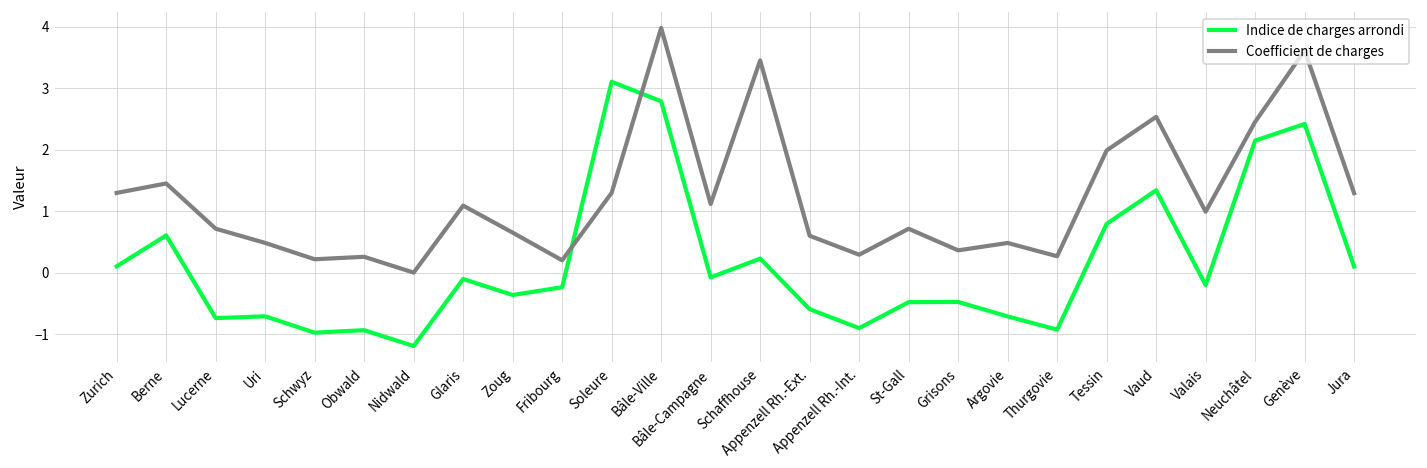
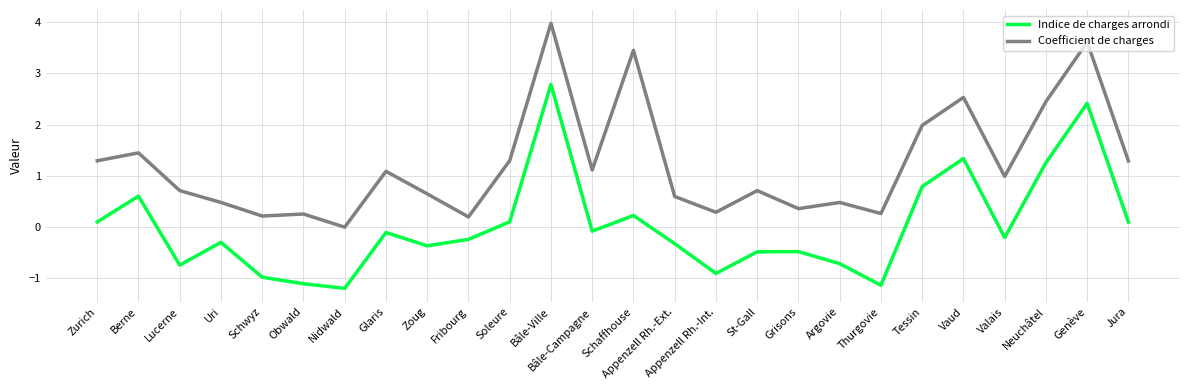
  {
    "Indice de charges arrondi": {
      "Zurich": 0.1,
      "Berne": 0.6,
      "Lucerne": -0.7,
-     "Uri": -0.7,
+     "Uri": -0.3,
      "Schwyz": -1.0,
-     "Obwald": -0.9,
+     "Obwald": -1.1,
      "Nidwald": -1.2,
      "Glaris": -0.1,
      "Zoug": -0.4,
      "Fribourg": -0.2,
-     "Soleure": 3.1,
+     "Soleure": 0.1,
      "Bâle-Ville": 2.8,
      "Bâle-Campagne": -0.1,
      "Schaffhouse": 0.2,
-     "Appenzell Rh.-Ext.": -0.6,
+     "Appenzell Rh.-Ext.": -0.3,
      "Appenzell Rh.-Int.": -0.9,
      "St-Gall": -0.5,
      "Grisons": -0.5,
      "Argovie": -0.7,
-     "Thurgovie": -0.9,
+     "Thurgovie": -1.1,
      "Tessin": 0.8,
      "Vaud": 1.3,
      "Valais": -0.2,
-     "Neuchâtel": 2.1,
+     "Neuchâtel": 1.3,
      "Genève": 2.4,
      "Jura": 0.1
    },
    "Coefficient de charges": {
      "Zurich": 1.3,
      "Berne": 1.5,
      "Lucerne": 0.7,
      "Uri": 0.5,
      "Schwyz": 0.2,
      "Obwald": 0.3,
      "Nidwald": 0.0,
      "Glaris": 1.1,
      "Zoug": 0.7,
      "Fribourg": 0.2,
      "Soleure": 1.3,
      "Bâle-Ville": 4.0,
      "Bâle-Campagne": 1.1,
      "Schaffhouse": 3.5,
      "Appenzell Rh.-Ext.": 0.6,
      "Appenzell Rh.-Int.": 0.3,
      "St-Gall": 0.7,
      "Grisons": 0.4,
      "Argovie": 0.5,
      "Thurgovie": 0.3,
      "Tessin": 2.0,
      "Vaud": 2.5,
      "Valais": 1.0,
      "Neuchâtel": 2.5,
      "Jura": 1.3
    }
  }
